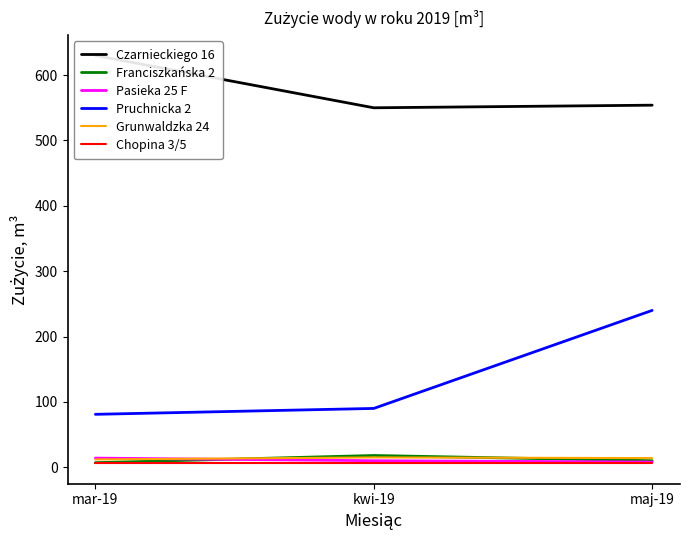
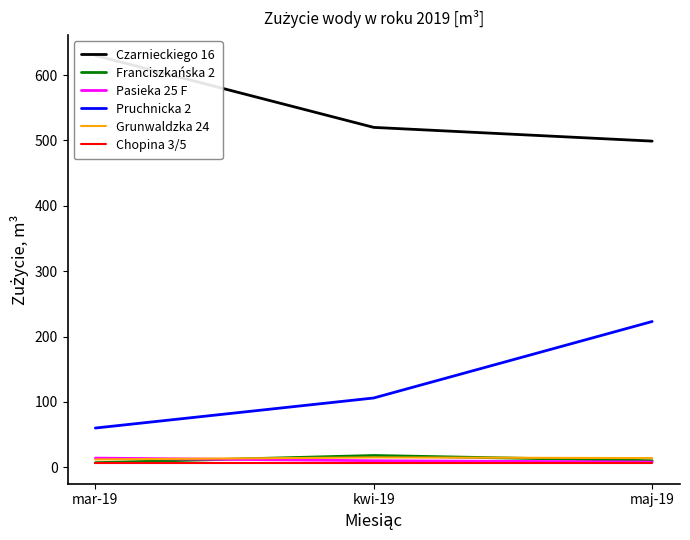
  {
    "Czarnieckiego 16": {
-     "kwi-19": 550,
-     "maj-19": 550
+     "kwi-19": 520,
+     "maj-19": 500
    },
    "Pasieka 25 F": {
      "kwi-19": 10
    },
    "Pruchnicka 2": {
-     "mar-19": 80,
-     "kwi-19": 90,
-     "maj-19": 240
+     "mar-19": 60,
+     "kwi-19": 110,
+     "maj-19": 220
    },
    "Grunwaldzka 24": {
      "maj-19": 10
    },
    "Chopina 3/5": {
      "kwi-19": 10
    }
  }
